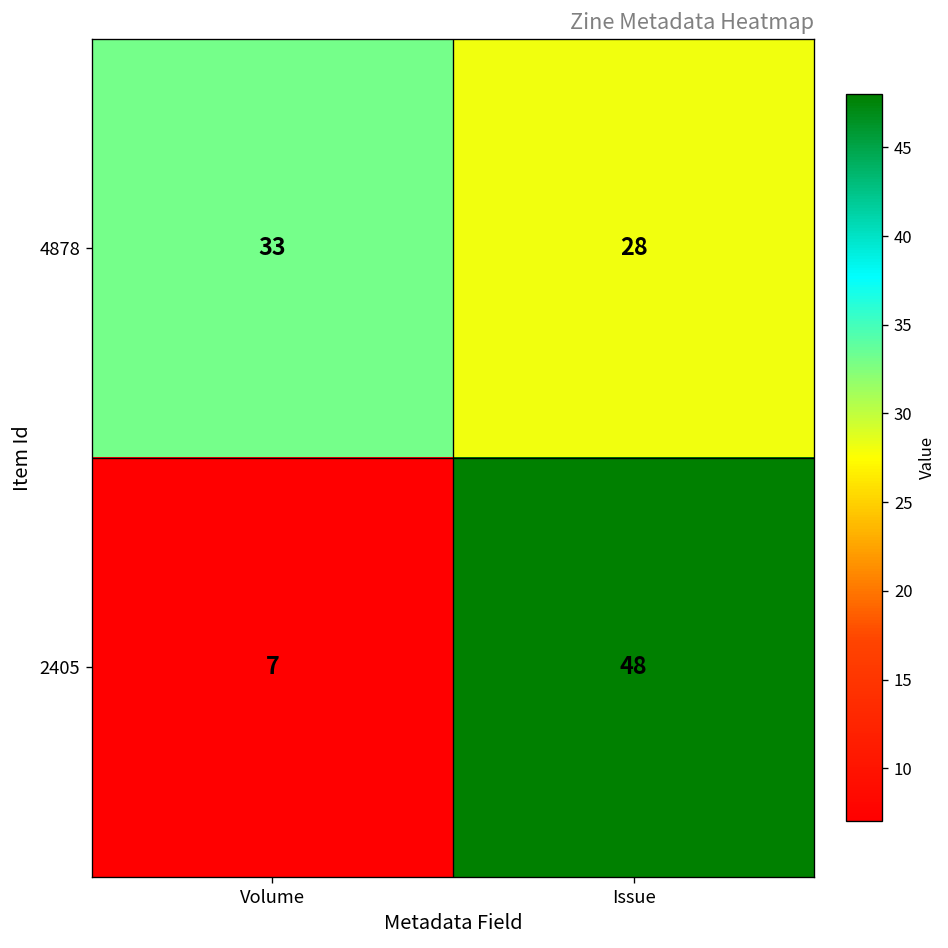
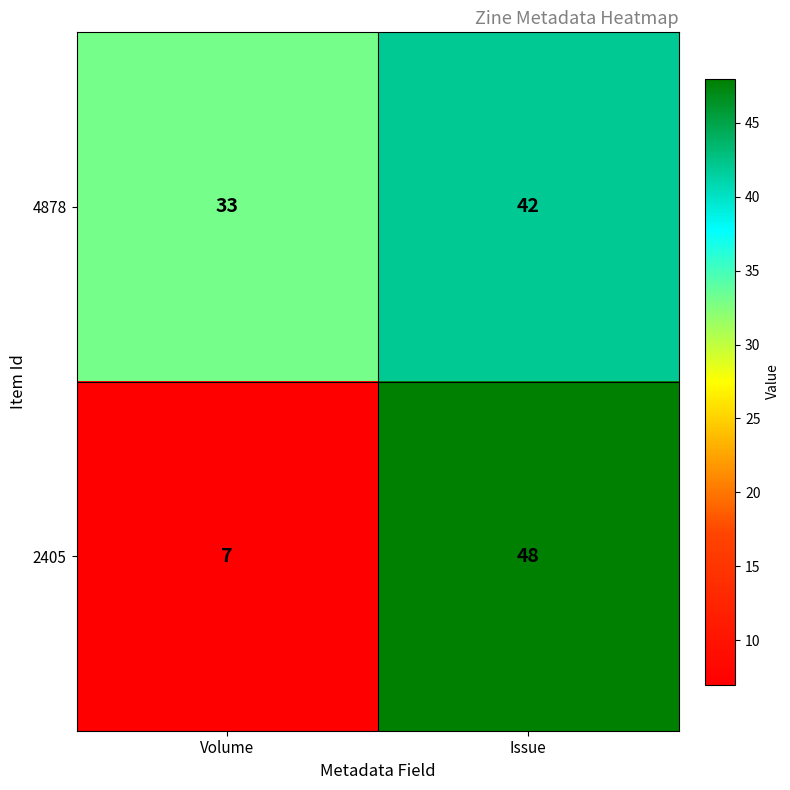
  {
    "4878": {
      "Volume": 33,
-     "Issue": 28
+     "Issue": 42
    },
    "2405": {
      "Volume": 7,
      "Issue": 48
    }
  }
